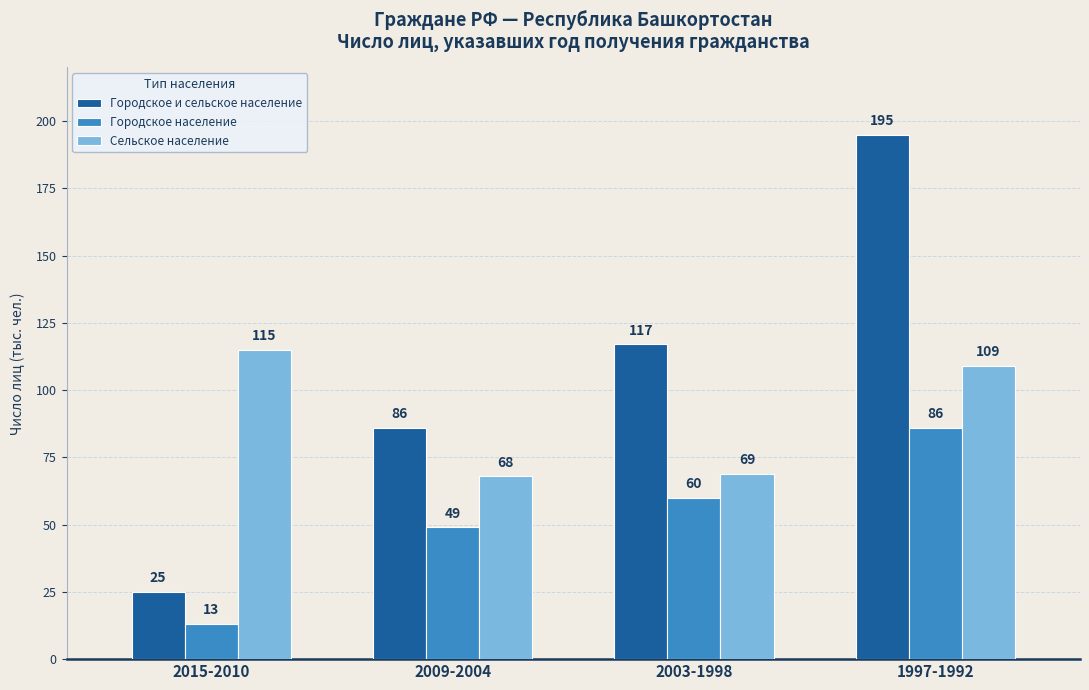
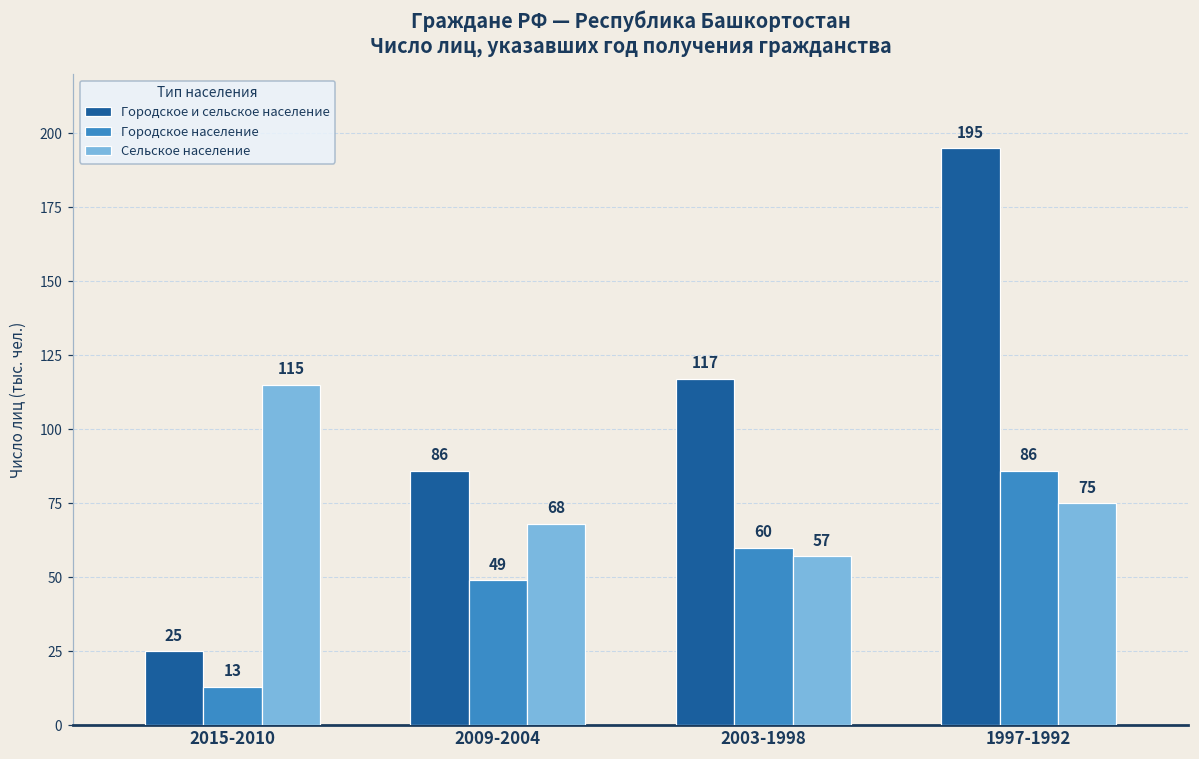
  {
    "Городское и сельское население": {
      "2015-2010": 25,
      "2009-2004": 86,
      "2003-1998": 117,
      "1997-1992": 195
    },
    "Городское население": {
      "2015-2010": 13,
      "2009-2004": 49,
      "2003-1998": 60,
      "1997-1992": 86
    },
    "Сельское население": {
      "2015-2010": 115,
      "2009-2004": 68,
-     "2003-1998": 69,
-     "1997-1992": 109
+     "2003-1998": 57,
+     "1997-1992": 75
    }
  }
